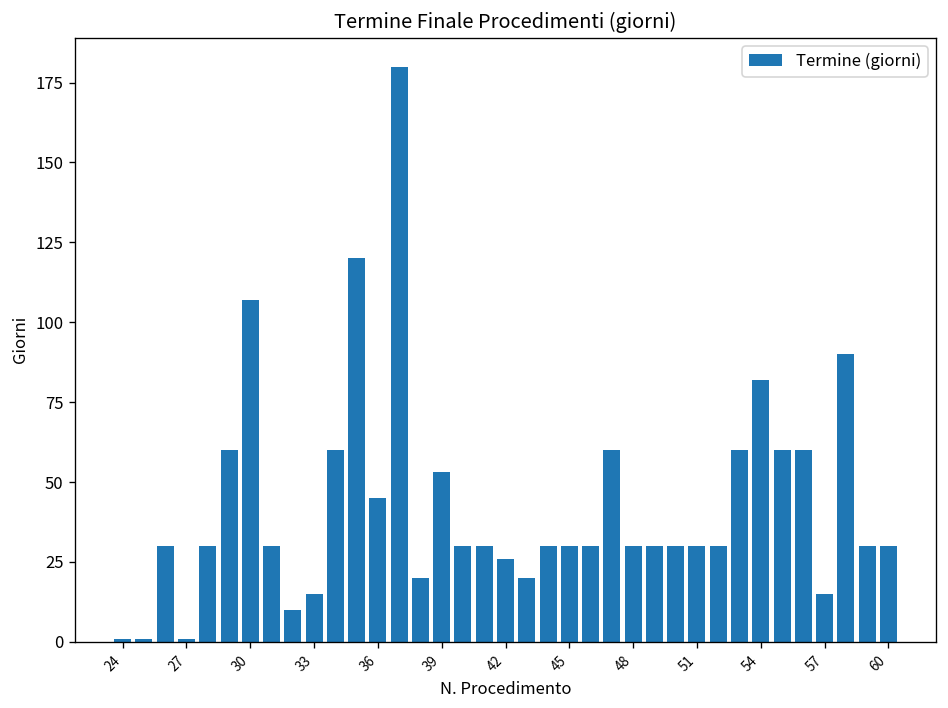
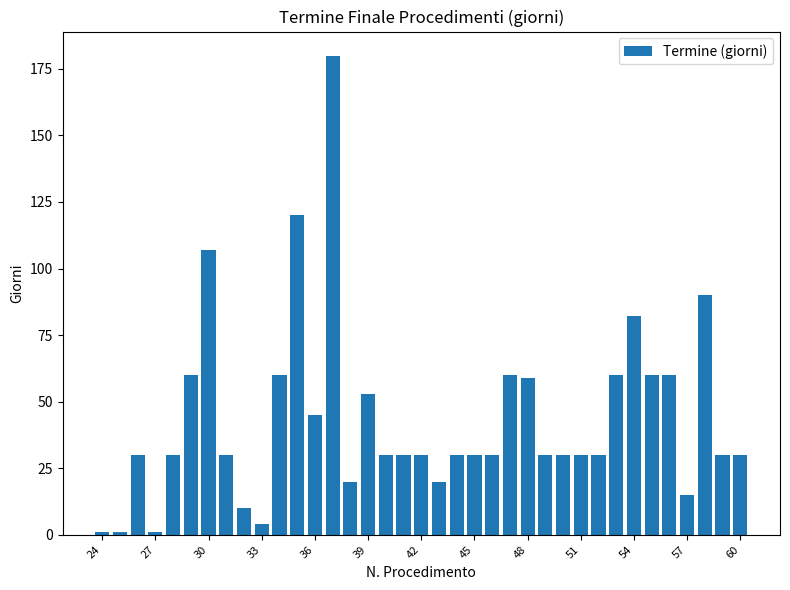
  {
    "24": 1,
    "27": 1,
    "30": 107,
-   "33": 15,
+   "33": 4,
    "36": 45,
    "39": 53,
-   "42": 26,
+   "42": 30,
    "45": 30,
-   "48": 30,
+   "48": 59,
    "51": 30,
    "54": 82,
    "57": 15,
    "60": 30
  }
